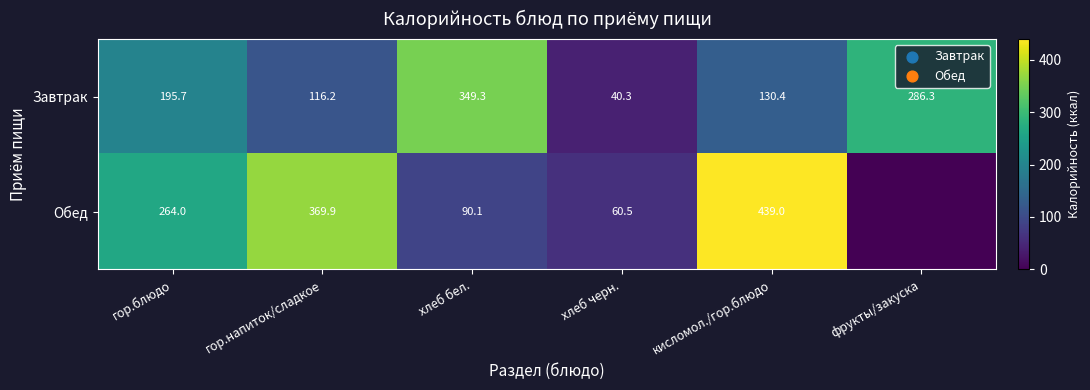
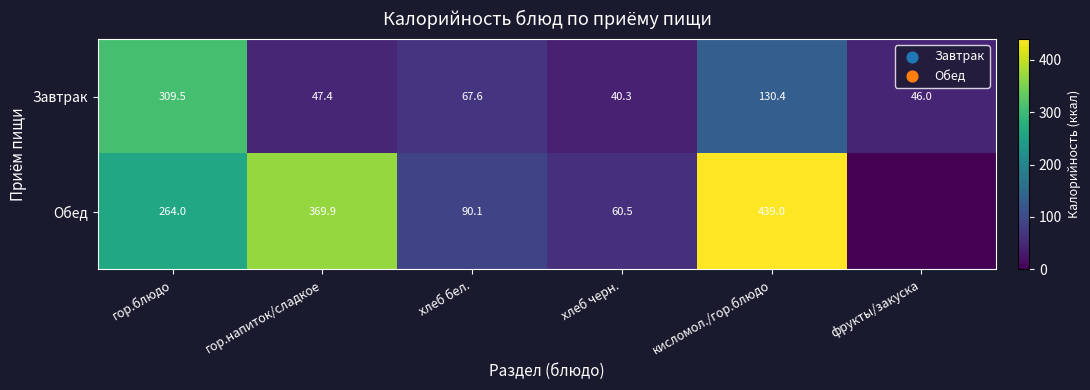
  {
    "Завтрак": {
-     "гор.блюдо": 195.7,
-     "гор.напиток/сладкое": 116.2,
-     "хлеб бел.": 349.3,
+     "гор.блюдо": 309.5,
+     "гор.напиток/сладкое": 47.4,
+     "хлеб бел.": 67.6,
      "хлеб черн.": 40.3,
      "кисломол./гор.блюдо": 130.4,
-     "фрукты/закуска": 286.3
+     "фрукты/закуска": 46.0
    },
    "Обед": {
      "гор.блюдо": 264.0,
      "гор.напиток/сладкое": 369.9,
      "хлеб бел.": 90.1,
      "хлеб черн.": 60.5,
      "кисломол./гор.блюдо": 439.0
    }
  }
